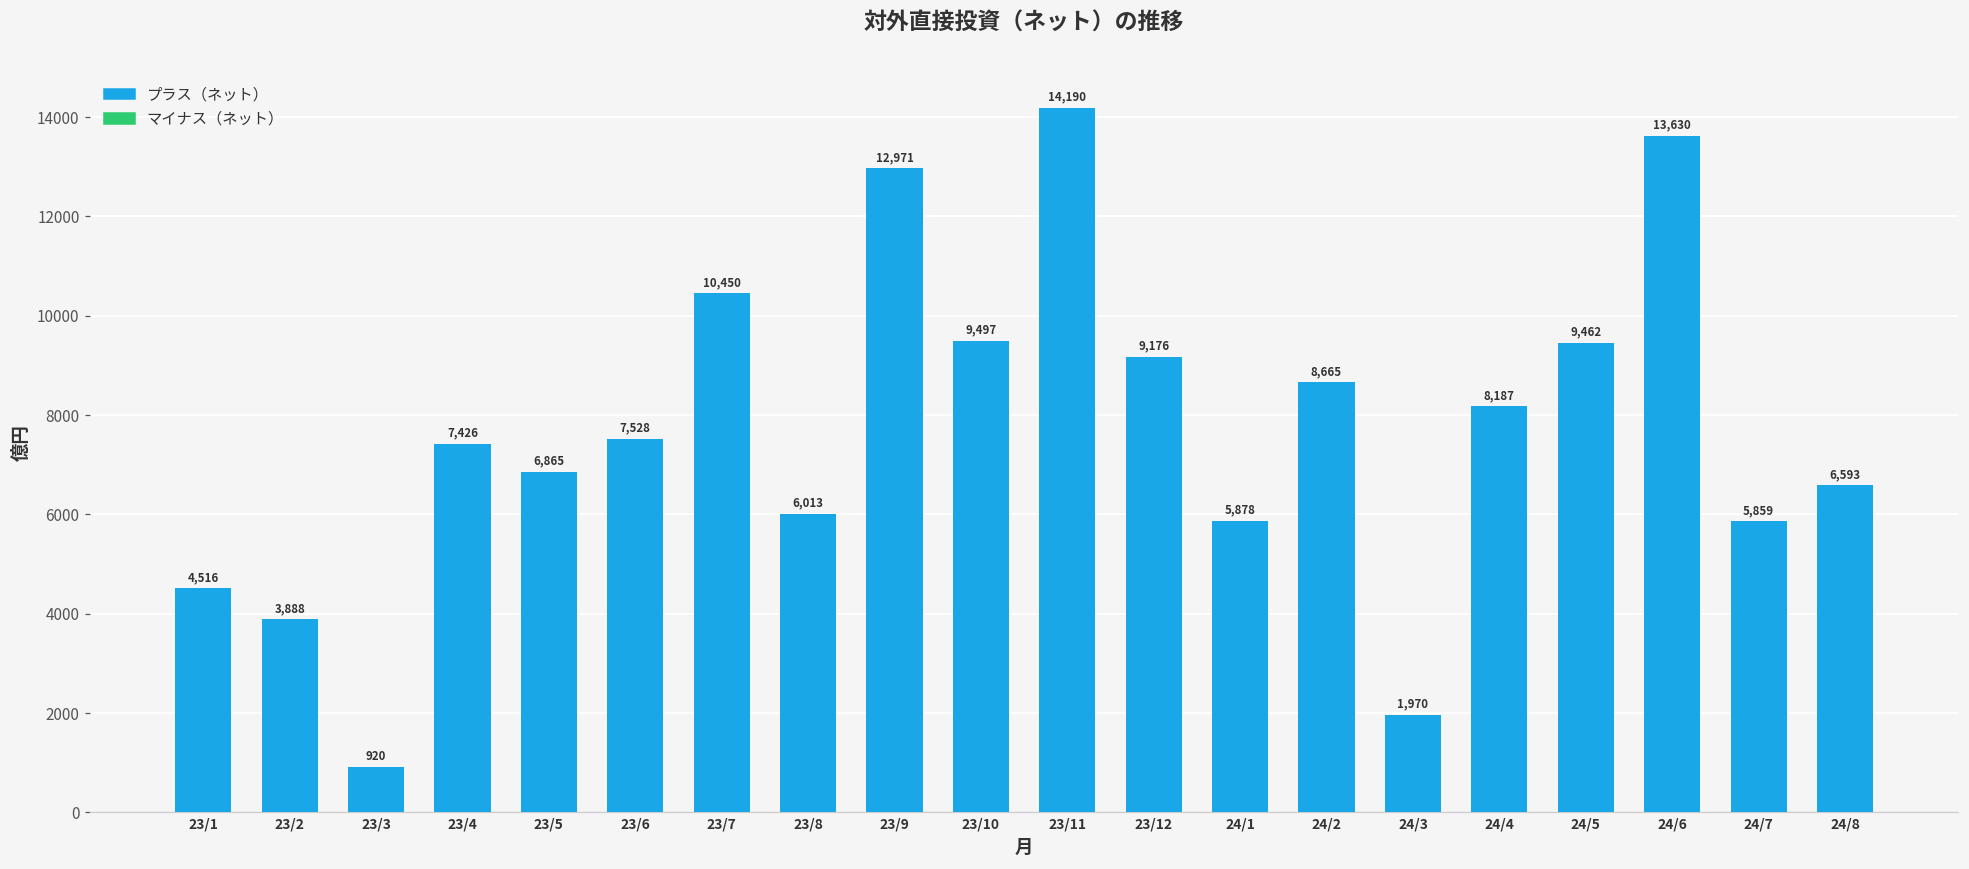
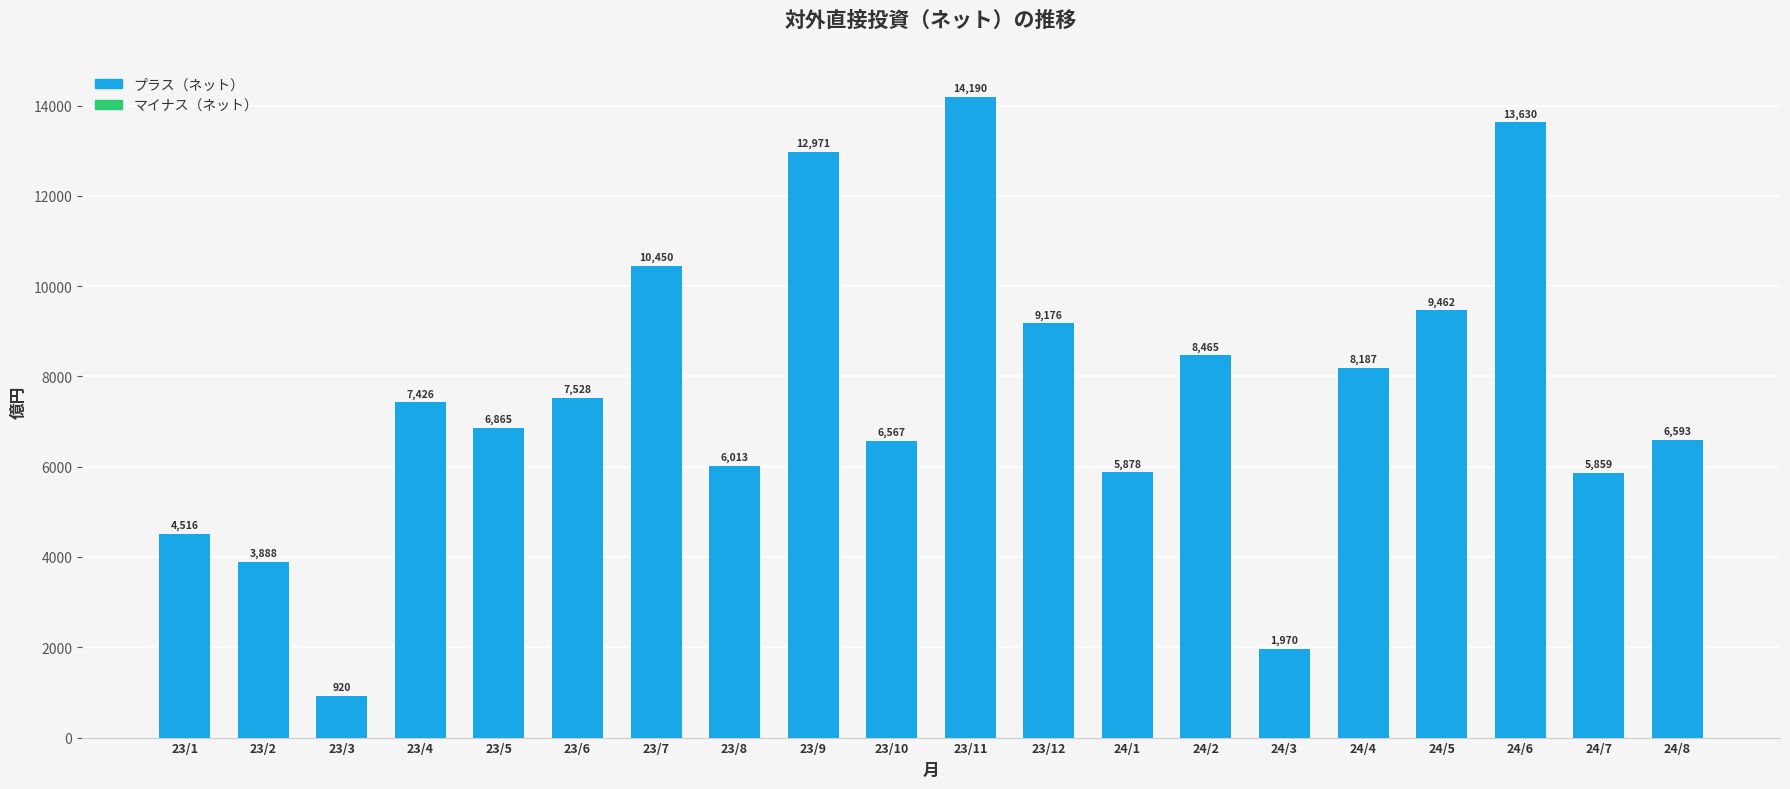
  {
    "23/1": "4,516",
    "23/2": "3,888",
    "23/3": "920",
    "23/4": "7,426",
    "23/5": "6,865",
    "23/6": "7,528",
    "23/7": "10,450",
    "23/8": "6,013",
    "23/9": "12,971",
-   "23/10": "9,497",
+   "23/10": "6,567",
    "23/11": "14,190",
    "23/12": "9,176",
    "24/1": "5,878",
-   "24/2": "8,665",
+   "24/2": "8,465",
    "24/3": "1,970",
    "24/4": "8,187",
    "24/5": "9,462",
    "24/6": "13,630",
    "24/7": "5,859",
    "24/8": "6,593"
  }
